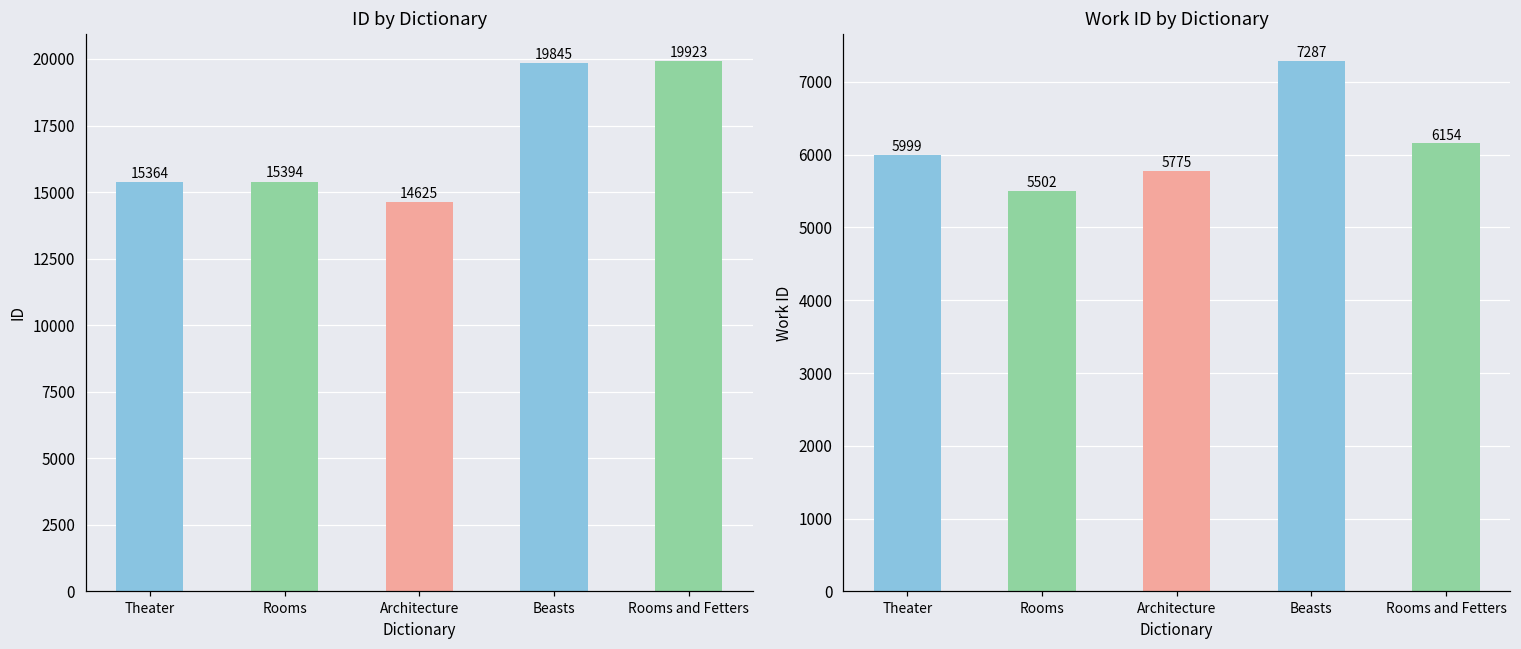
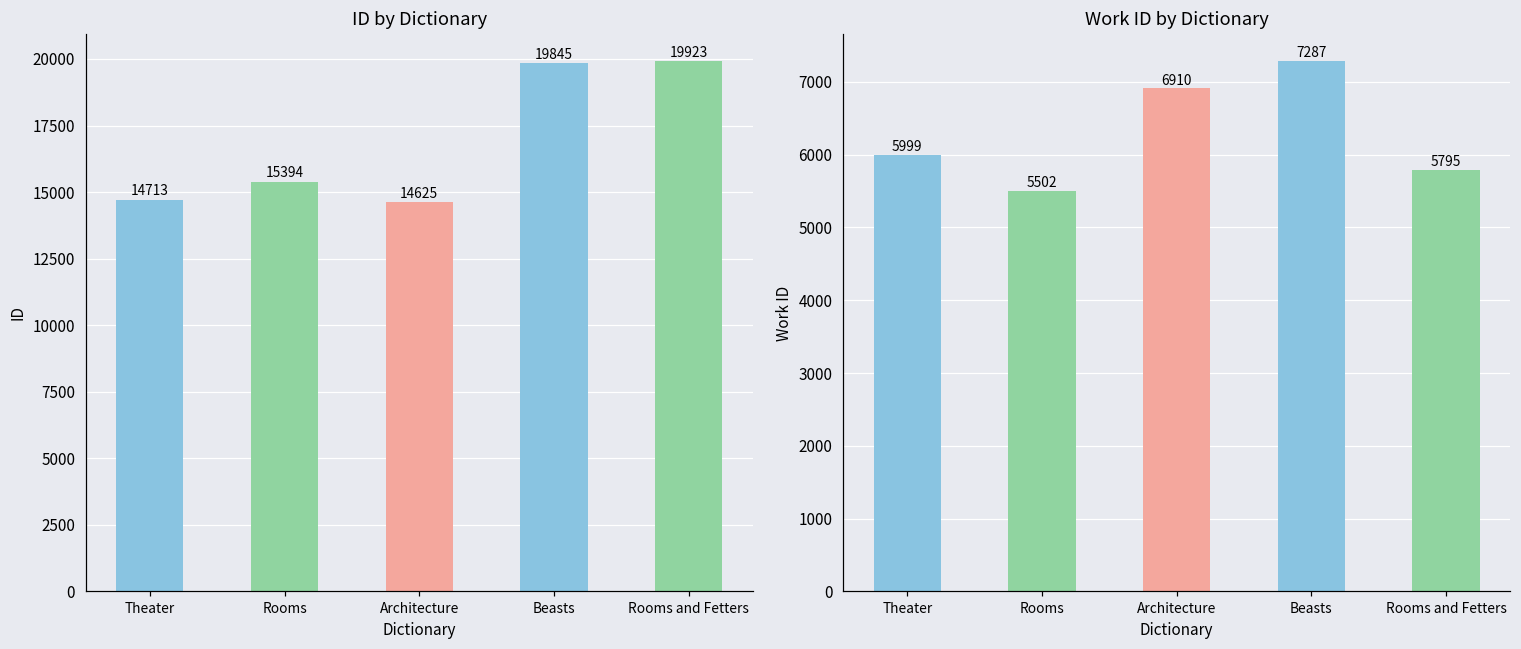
  {
    "ID by Dictionary": {
-     "Theater": 15364,
+     "Theater": 14713,
      "Rooms": 15394,
      "Architecture": 14625,
      "Beasts": 19845,
      "Rooms and Fetters": 19923
    },
    "Work ID by Dictionary": {
      "Theater": 5999,
      "Rooms": 5502,
-     "Architecture": 5775,
+     "Architecture": 6910,
      "Beasts": 7287,
-     "Rooms and Fetters": 6154
+     "Rooms and Fetters": 5795
    }
  }
